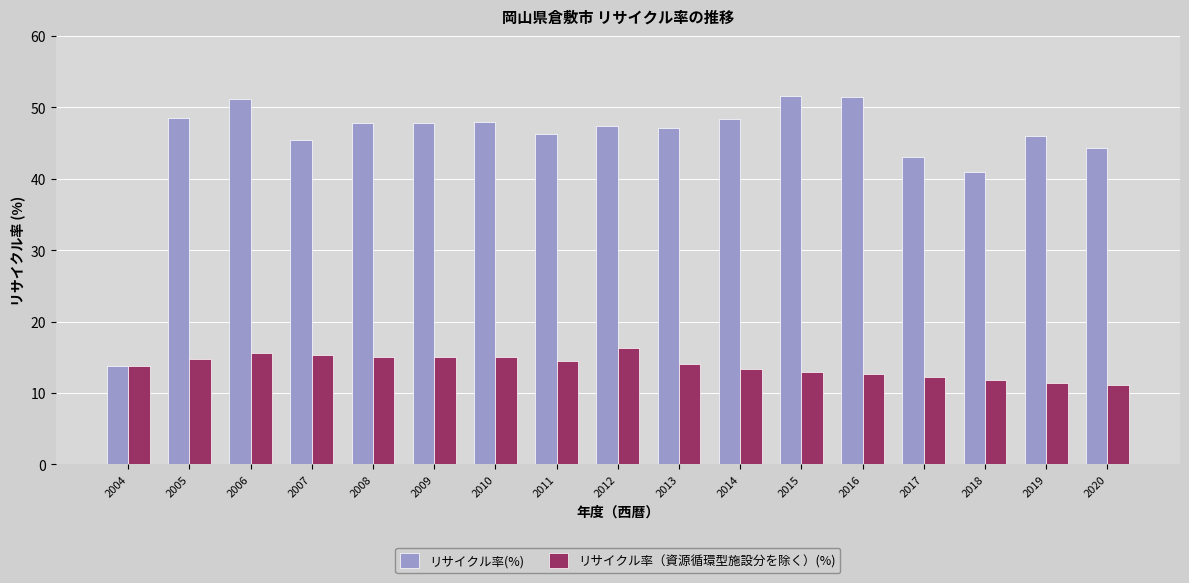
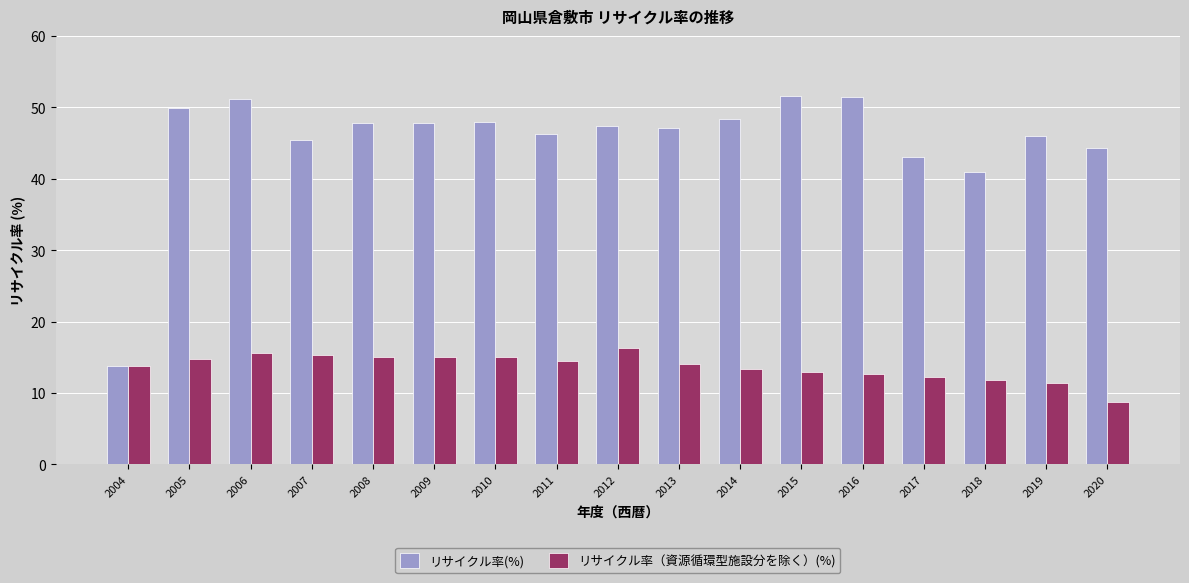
  {
    "リサイクル率(%)": {
      "2004": 14,
-     "2005": 49,
+     "2005": 50,
      "2006": 51,
      "2007": 45,
      "2008": 48,
      "2009": 48,
      "2010": 48,
      "2011": 46,
      "2012": 47,
      "2013": 47,
      "2014": 48,
      "2015": 52,
      "2016": 52,
      "2017": 43,
      "2018": 41,
      "2019": 46,
      "2020": 44
    },
    "リサイクル率（資源循環型施設分を除く）(%)": {
      "2004": 14,
      "2005": 15,
      "2006": 16,
      "2007": 15,
      "2008": 15,
      "2009": 15,
      "2010": 15,
      "2011": 15,
      "2012": 16,
      "2013": 14,
      "2014": 13,
      "2015": 13,
      "2016": 13,
      "2017": 12,
      "2018": 12,
      "2019": 11,
-     "2020": 11
+     "2020": 9
    }
  }
